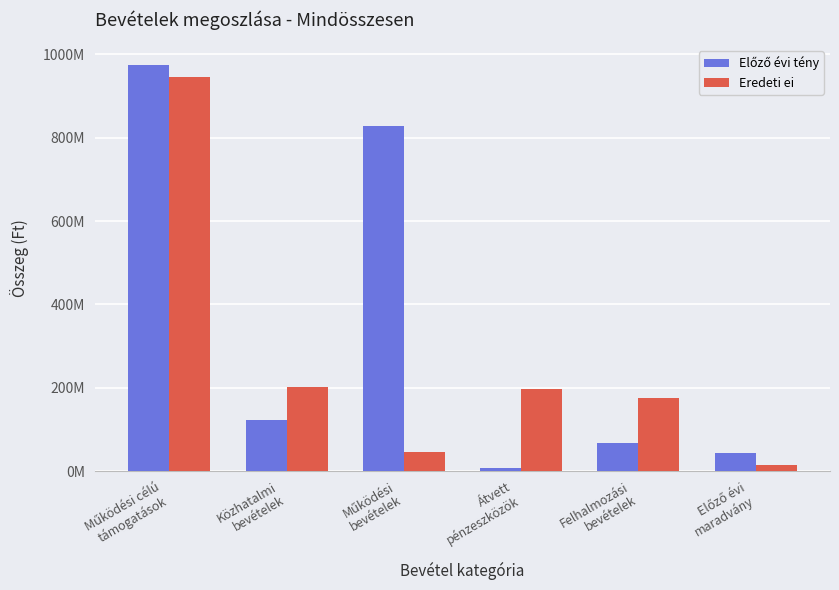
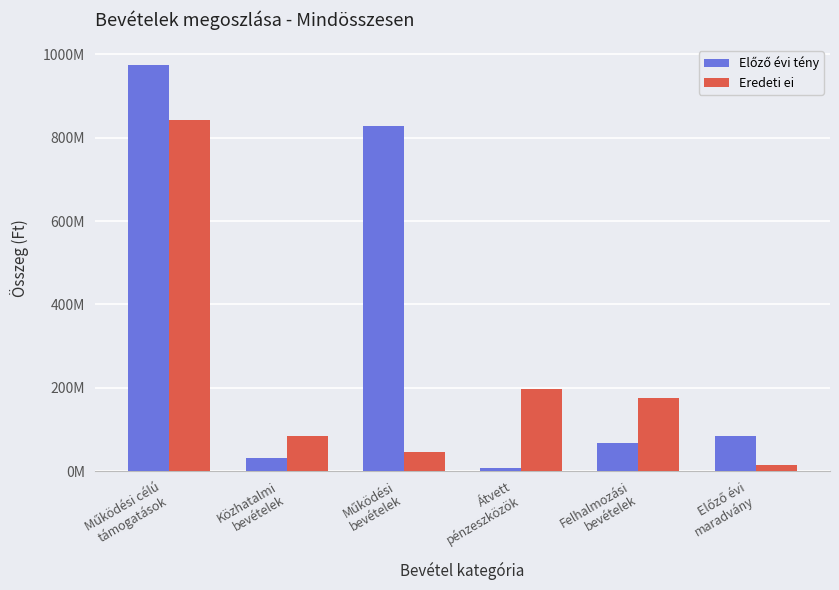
  {
    "Előző évi tény": {
      "Működési célú támogatások": 970000000,
-     "Közhatalmi bevételek": 120000000,
+     "Közhatalmi bevételek": 30000000,
      "Működési bevételek": 830000000,
      "Átvett pénzeszközök": 10000000,
      "Felhalmozási bevételek": 70000000,
-     "Előző évi maradvány": 50000000
+     "Előző évi maradvány": 80000000
    },
    "Eredeti ei": {
-     "Működési célú támogatások": 940000000,
-     "Közhatalmi bevételek": 200000000,
+     "Működési célú támogatások": 840000000,
+     "Közhatalmi bevételek": 90000000,
      "Működési bevételek": 50000000,
      "Átvett pénzeszközök": 200000000,
      "Felhalmozási bevételek": 180000000,
      "Előző évi maradvány": 20000000
    }
  }
